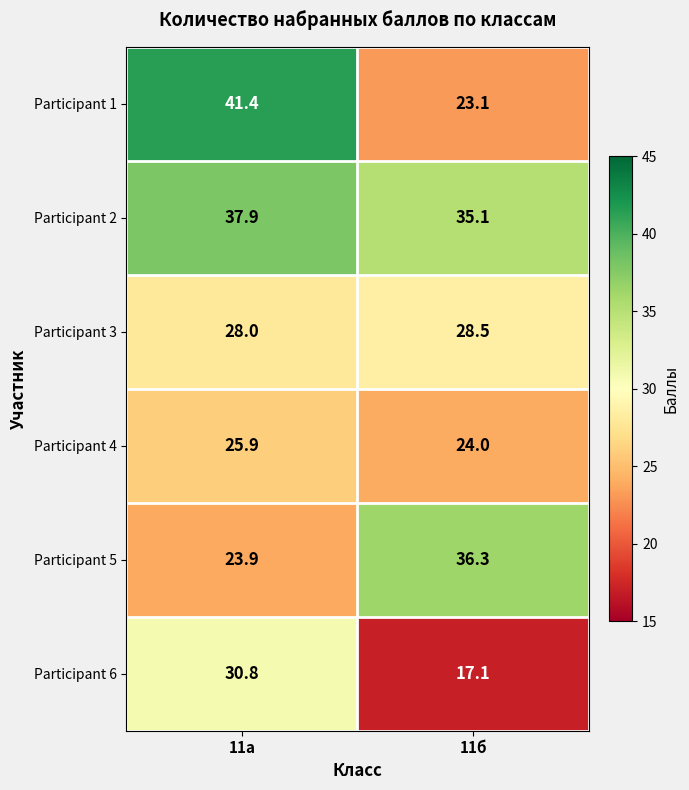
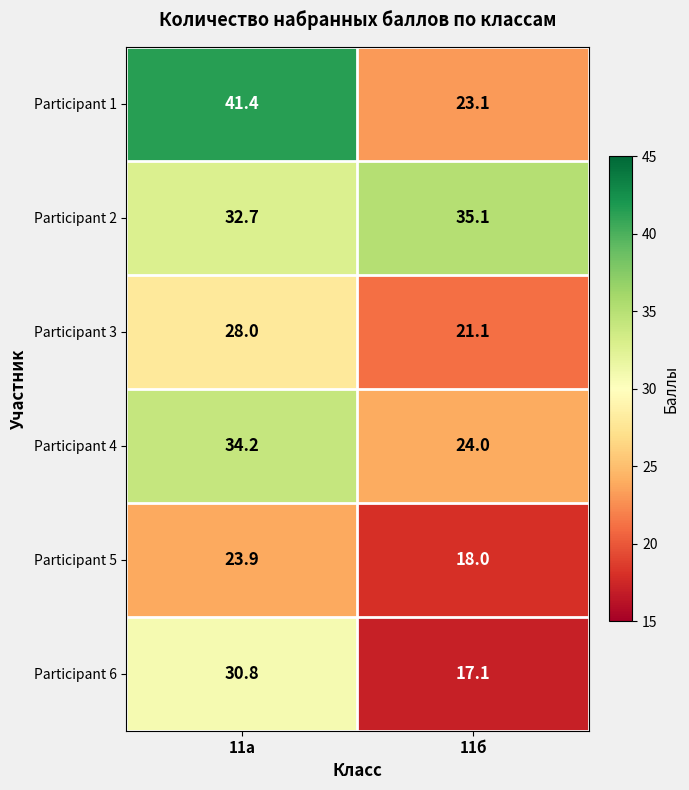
  {
    "Participant 1": {
      "11а": 41.4,
      "11б": 23.1
    },
    "Participant 2": {
-     "11а": 37.9,
+     "11а": 32.7,
      "11б": 35.1
    },
    "Participant 3": {
      "11а": 28.0,
-     "11б": 28.5
+     "11б": 21.1
    },
    "Participant 4": {
-     "11а": 25.9,
+     "11а": 34.2,
      "11б": 24.0
    },
    "Participant 5": {
      "11а": 23.9,
-     "11б": 36.3
+     "11б": 18.0
    },
    "Participant 6": {
      "11а": 30.8,
      "11б": 17.1
    }
  }
